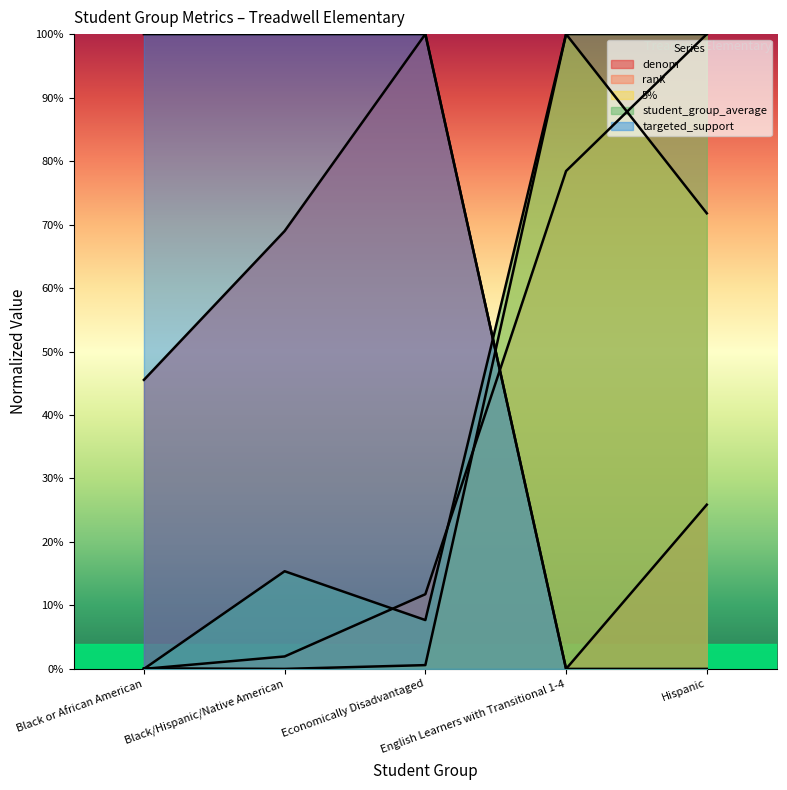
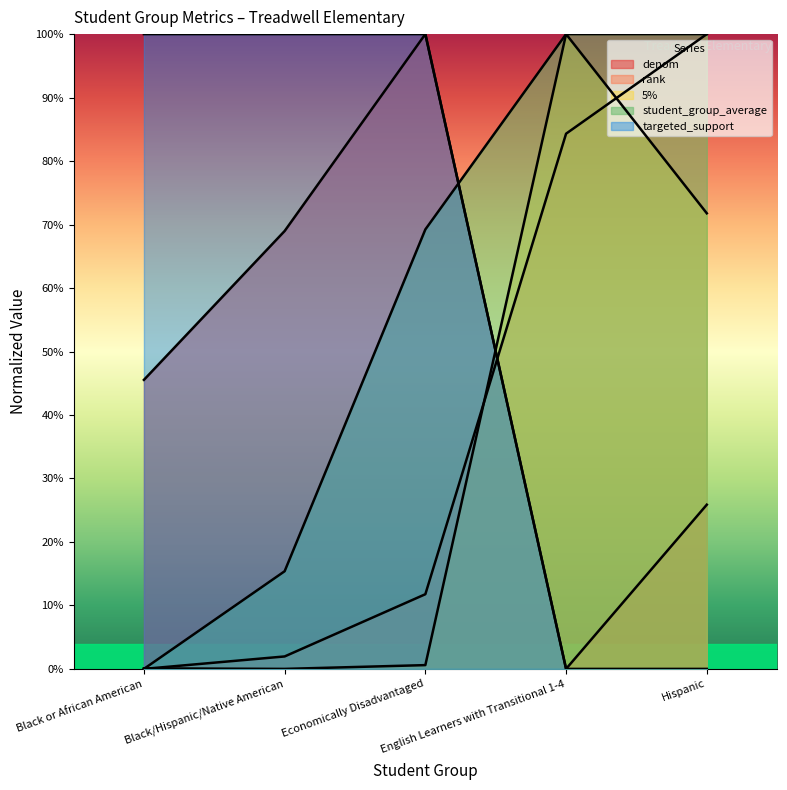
  {
    "denom": {
      "Black or African American": "46%",
      "Black/Hispanic/Native American": "69%",
      "Hispanic": "26%"
    },
    "rank": {
      "Economically Disadvantaged": "12%",
-     "English Learners with Transitional 1-4": "78%"
+     "English Learners with Transitional 1-4": "84%"
    },
    "5%": {
      "Hispanic": "72%"
    },
    "student_group_average": {
      "Black/Hispanic/Native American": "15%",
-     "Economically Disadvantaged": "8%"
+     "Economically Disadvantaged": "69%"
    },
    "targeted_support": {
      "Black or African American": "100%",
      "Black/Hispanic/Native American": "100%"
    }
  }
